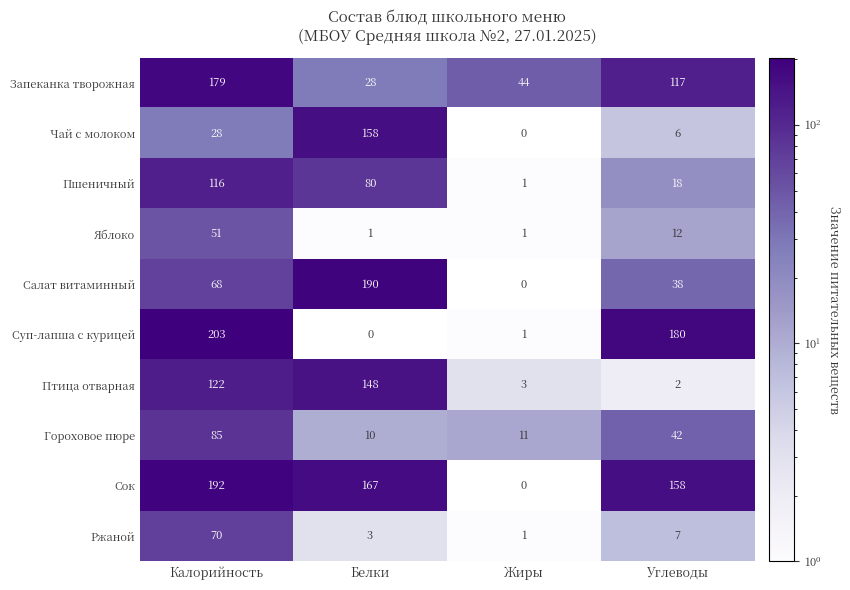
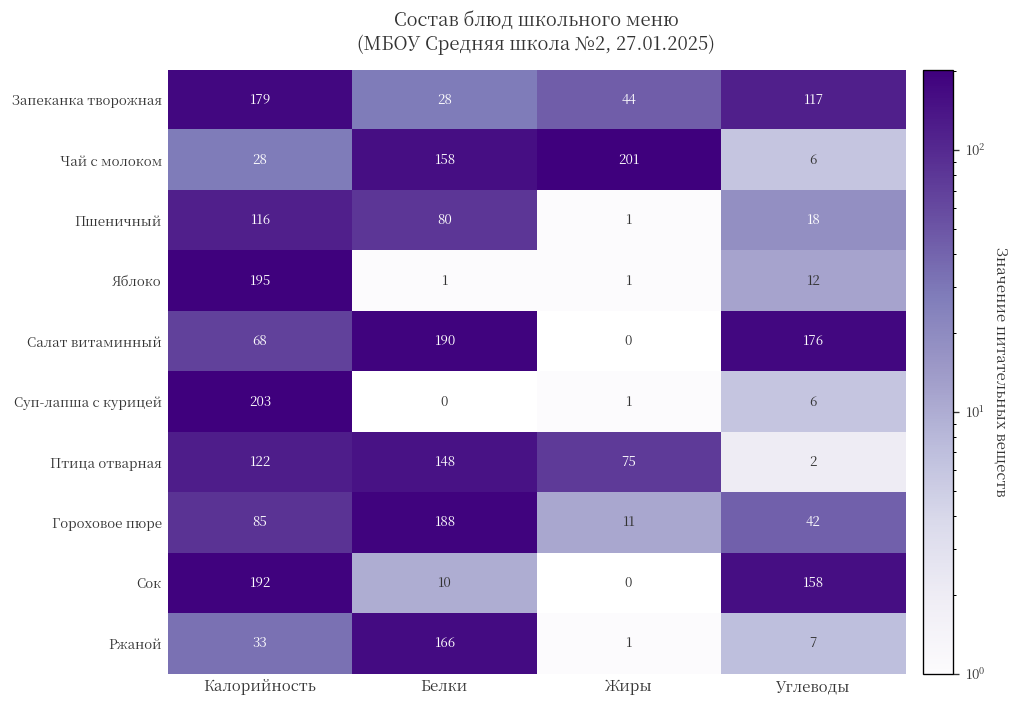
  {
    "Запеканка творожная": {
      "Калорийность": 179,
      "Белки": 28,
      "Жиры": 44,
      "Углеводы": 117
    },
    "Чай с молоком": {
      "Калорийность": 28,
      "Белки": 158,
-     "Жиры": 0,
+     "Жиры": 201,
      "Углеводы": 6
    },
    "Пшеничный": {
      "Калорийность": 116,
      "Белки": 80,
      "Жиры": 1,
      "Углеводы": 18
    },
    "Яблоко": {
-     "Калорийность": 51,
+     "Калорийность": 195,
      "Белки": 1,
      "Жиры": 1,
      "Углеводы": 12
    },
    "Салат витаминный": {
      "Калорийность": 68,
      "Белки": 190,
      "Жиры": 0,
-     "Углеводы": 38
+     "Углеводы": 176
    },
    "Суп-лапша с курицей": {
      "Калорийность": 203,
      "Белки": 0,
      "Жиры": 1,
-     "Углеводы": 180
+     "Углеводы": 6
    },
    "Птица отварная": {
      "Калорийность": 122,
      "Белки": 148,
-     "Жиры": 3,
+     "Жиры": 75,
      "Углеводы": 2
    },
    "Гороховое пюре": {
      "Калорийность": 85,
-     "Белки": 10,
+     "Белки": 188,
      "Жиры": 11,
      "Углеводы": 42
    },
    "Сок": {
      "Калорийность": 192,
-     "Белки": 167,
+     "Белки": 10,
      "Жиры": 0,
      "Углеводы": 158
    },
    "Ржаной": {
-     "Калорийность": 70,
-     "Белки": 3,
+     "Калорийность": 33,
+     "Белки": 166,
      "Жиры": 1,
      "Углеводы": 7
    }
  }
